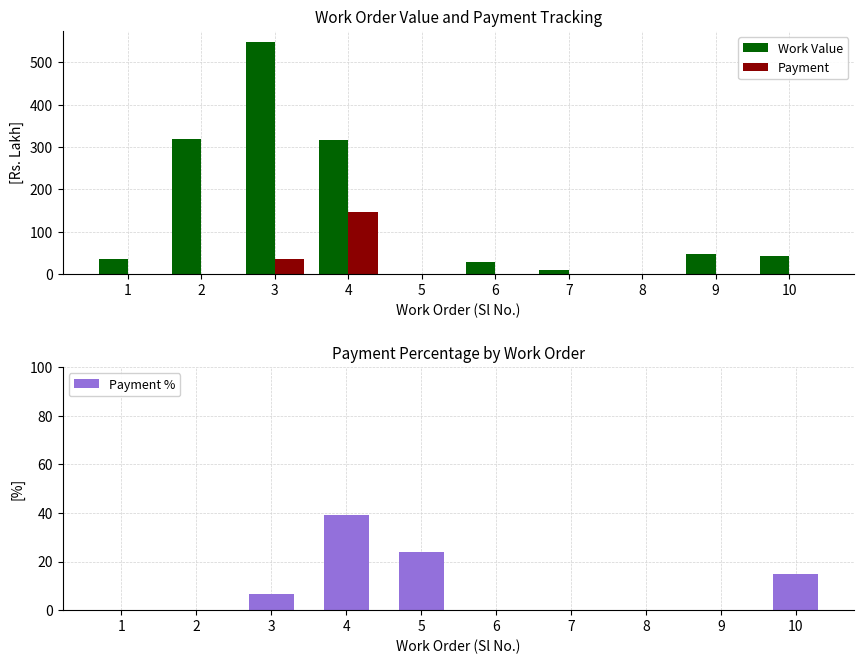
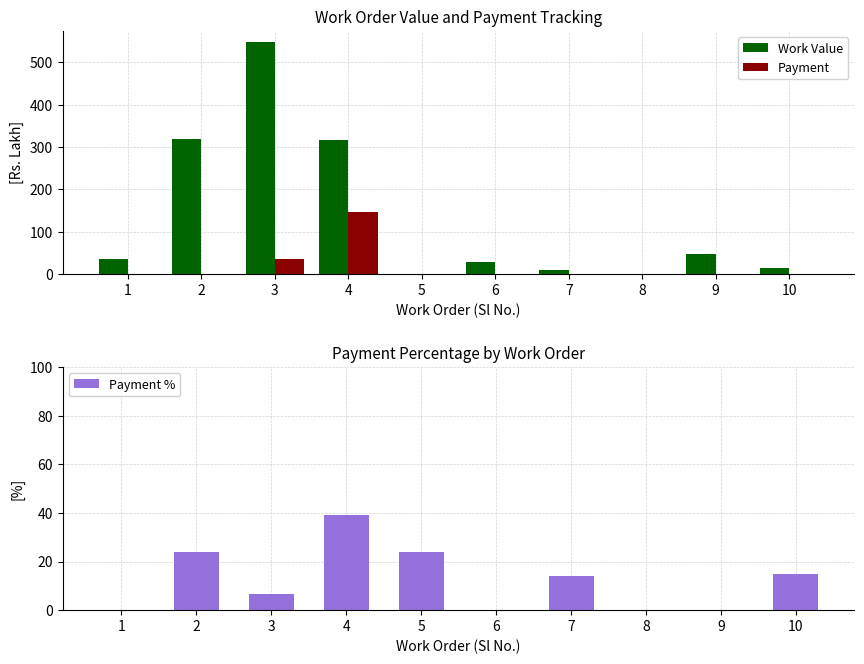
  {
    "Work Order Value and Payment Tracking": {
      "Work Value": {
        "1": 40,
        "2": 320,
        "3": 550,
        "4": 320,
        "6": 30,
        "7": 10,
        "9": 50,
-       "10": 40
+       "10": 10
      },
      "Payment": {
        "1": 0,
        "2": 0,
        "3": 40,
        "4": 150,
        "5": 0,
        "6": 0,
        "7": 0,
        "8": 0,
        "9": 0,
        "10": 0
      }
    },
    "Payment Percentage by Work Order": {
      "1": 0,
-     "2": 0,
+     "2": 24,
      "3": 6,
      "4": 39,
      "5": 24,
      "6": 0,
-     "7": 0,
+     "7": 14,
      "8": 0,
      "9": 0,
      "10": 15
    }
  }
